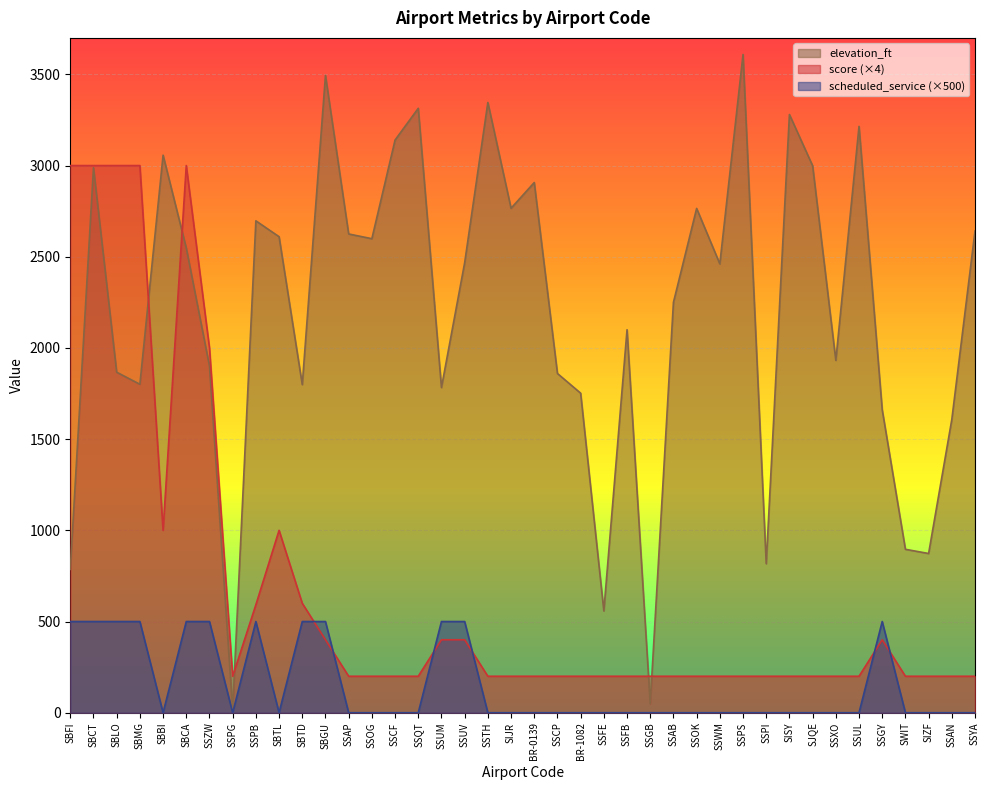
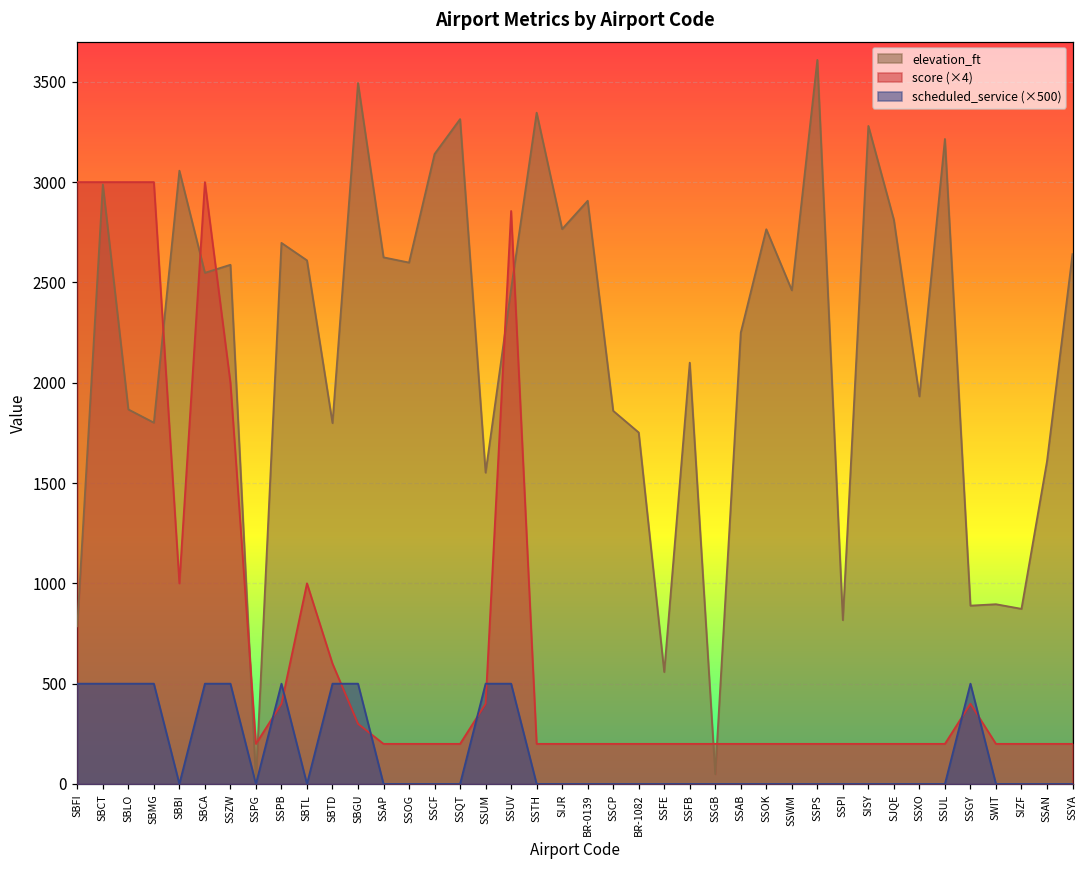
  {
    "elevation_ft": {
      "SBFI": 790,
      "SBLO": 1870,
      "SBMG": 1800,
      "SBBI": 3060,
      "SBCA": 2550,
-     "SSZW": 1900,
+     "SSZW": 2590,
      "SSPG": 20,
      "SSPB": 2700,
      "SBTL": 2610,
      "SBTD": 1800,
      "SBGU": 3490,
      "SSAP": 2630,
      "SSOG": 2600,
      "SSCF": 3140,
      "SSQT": 3310,
-     "SSUM": 1780,
+     "SSUM": 1550,
      "SSUV": 2470,
      "SSTH": 3350,
      "SIJR": 2770,
      "BR-0139": 2910,
      "SSCP": 1860,
      "BR-1082": 1750,
      "SSFE": 560,
      "SSFB": 2100,
      "SSGB": 50,
      "SSAB": 2250,
      "SSOK": 2770,
      "SSWM": 2460,
      "SSPS": 3610,
      "SSPI": 820,
      "SISY": 3280,
-     "SJQE": 3000,
+     "SJQE": 2810,
      "SSXO": 1930,
      "SSUL": 3220,
-     "SSGY": 1660,
+     "SSGY": 890,
      "SWIT": 900,
      "SIZF": 870,
      "SSAN": 1610,
      "SSYA": 2640
    },
    "score (×4)": {
      "SBFI": 3000,
      "SBLO": 3000,
      "SBMG": 3000,
      "SBBI": 1000,
      "SBCA": 3000,
      "SSZW": 2000,
      "SSPG": 200,
-     "SSPB": 590,
+     "SSPB": 400,
      "SBTL": 1000,
      "SBTD": 600,
-     "SBGU": 400,
+     "SBGU": 300,
      "SSAP": 200,
      "SSOG": 200,
      "SSCF": 200,
      "SSQT": 200,
      "SSUM": 400,
-     "SSUV": 400,
+     "SSUV": 2860,
      "SSTH": 200,
      "SIJR": 200,
      "BR-0139": 200,
      "SSCP": 200,
      "BR-1082": 200,
      "SSFE": 200,
      "SSFB": 200,
      "SSGB": 200,
      "SSAB": 200,
      "SSOK": 200,
      "SSWM": 200,
      "SSPS": 200,
      "SSPI": 200,
      "SISY": 200,
      "SJQE": 200,
      "SSXO": 200,
      "SSUL": 200,
      "SSGY": 400,
      "SWIT": 200,
      "SIZF": 200,
      "SSAN": 200,
      "SSYA": 200
    },
    "scheduled_service (×500)": {
      "SBFI": 500,
      "SBCT": 500,
      "SBLO": 500,
      "SBMG": 500,
      "SBBI": 0,
      "SBCA": 500,
      "SSZW": 500,
      "SSPG": 0,
      "SSPB": 500,
      "SBTL": 0,
      "SBTD": 500,
      "SBGU": 500,
      "SSAP": 0,
      "SSOG": 0,
      "SSCF": 0,
      "SSQT": 0,
      "SSUM": 500,
      "SSUV": 500,
      "SSTH": 0,
      "SIJR": 0,
      "BR-0139": 0,
      "SSCP": 0,
      "BR-1082": 0,
      "SSFE": 0,
      "SSFB": 0,
      "SSGB": 0,
      "SSAB": 0,
      "SSOK": 0,
      "SSWM": 0,
      "SSPS": 0,
      "SSPI": 0,
      "SISY": 0,
      "SJQE": 0,
      "SSXO": 0,
      "SSUL": 0,
      "SSGY": 500,
      "SWIT": 0,
      "SIZF": 0,
      "SSAN": 0,
      "SSYA": 0
    }
  }
